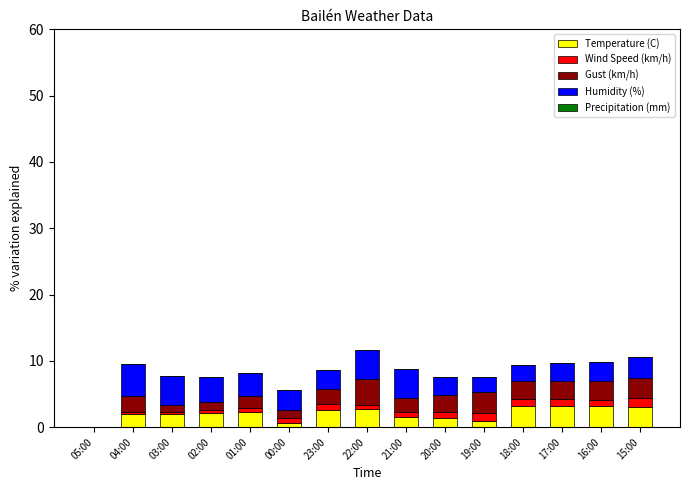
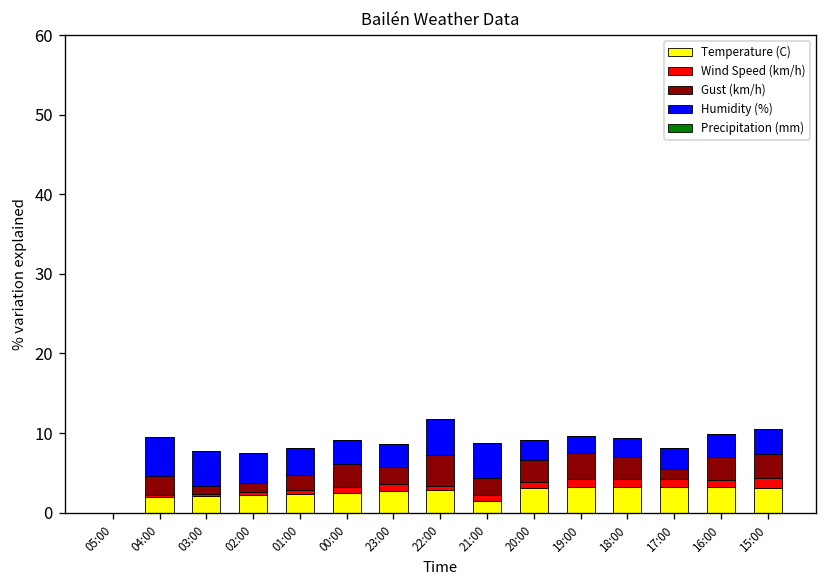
  {
    "Temperature (C)": {
      "05:00": 0,
      "04:00": 2,
      "03:00": 2,
      "02:00": 2,
      "01:00": 2,
-     "00:00": 1,
+     "00:00": 2,
      "23:00": 3,
      "22:00": 3,
      "21:00": 1,
-     "20:00": 1,
-     "19:00": 1,
+     "20:00": 3,
+     "19:00": 3,
      "18:00": 3,
      "17:00": 3,
      "16:00": 3,
      "15:00": 3
    },
    "Wind Speed (km/h)": {
      "05:00": 0,
      "02:00": 0,
      "01:00": 1,
      "00:00": 1,
      "23:00": 1,
      "22:00": 1,
      "21:00": 1,
      "20:00": 1,
      "19:00": 1,
      "18:00": 1,
      "17:00": 1,
      "16:00": 1,
      "15:00": 1
    },
    "Gust (km/h)": {
      "05:00": 0,
      "04:00": 2,
      "03:00": 1,
      "02:00": 1,
      "01:00": 2,
-     "00:00": 1,
+     "00:00": 3,
      "23:00": 2,
      "22:00": 4,
      "21:00": 2,
      "20:00": 3,
      "19:00": 3,
      "18:00": 3,
-     "17:00": 3,
+     "17:00": 1,
      "16:00": 3,
      "15:00": 3
    },
    "Precipitation (mm)": {
      "05:00": 0
    }
  }
